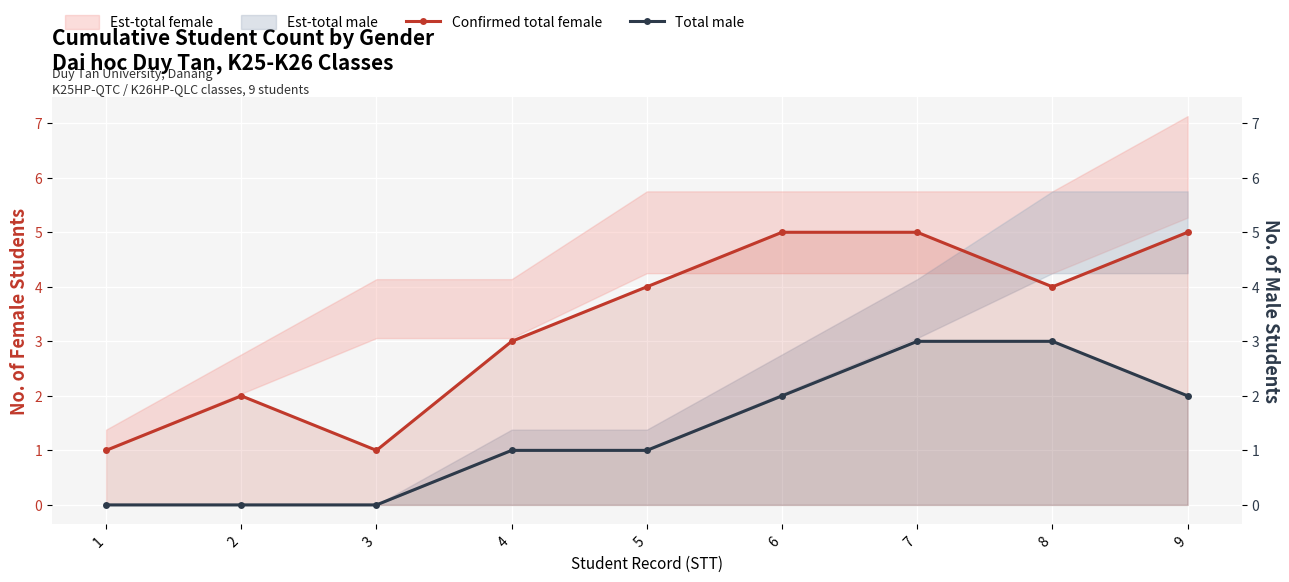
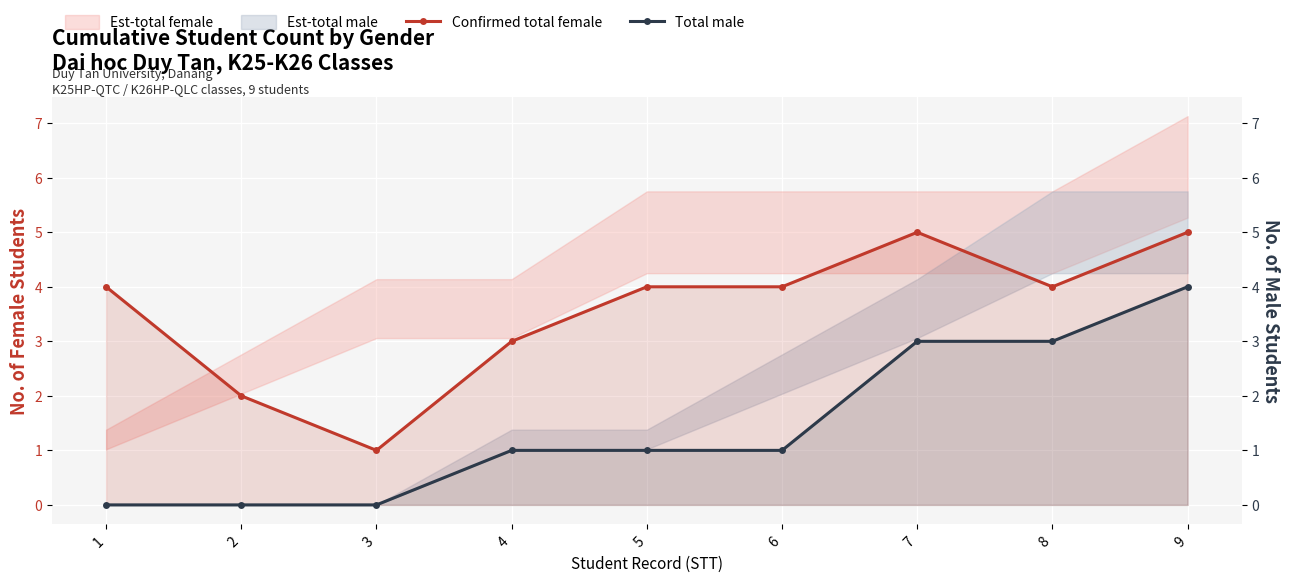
  {
    "Confirmed total female": {
-     "1": 1,
+     "1": 4,
      "2": 2,
      "3": 1,
      "4": 3,
      "5": 4,
-     "6": 5,
+     "6": 4,
      "7": 5,
      "8": 4,
      "9": 5
    },
    "Total male": {
      "4": 1,
      "5": 1,
-     "6": 2,
+     "6": 1,
      "7": 3,
      "8": 3,
-     "9": 2
+     "9": 4
    }
  }
